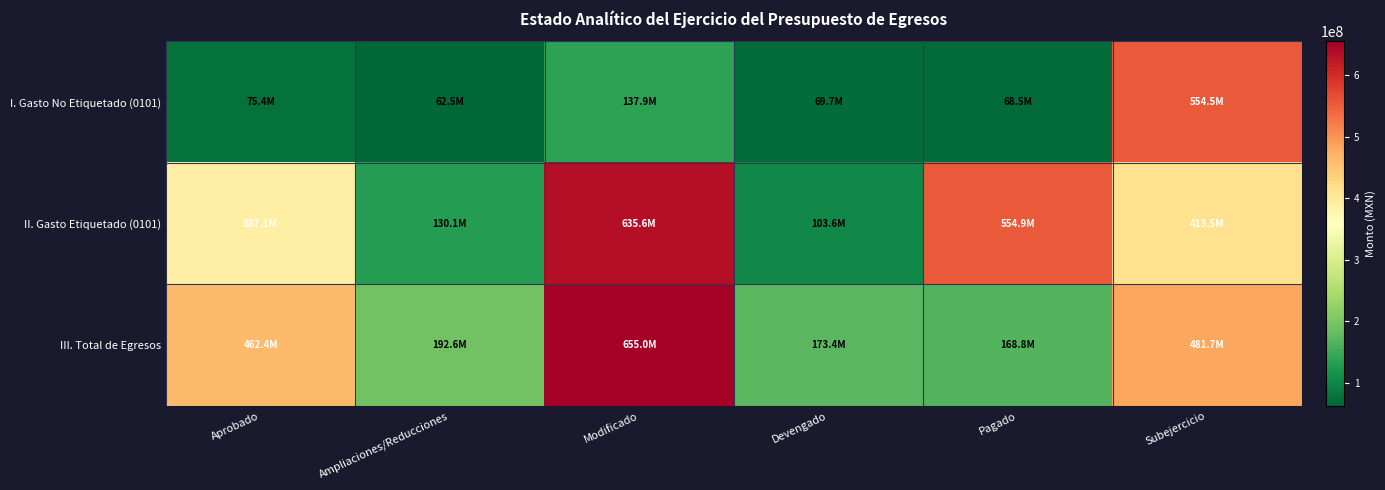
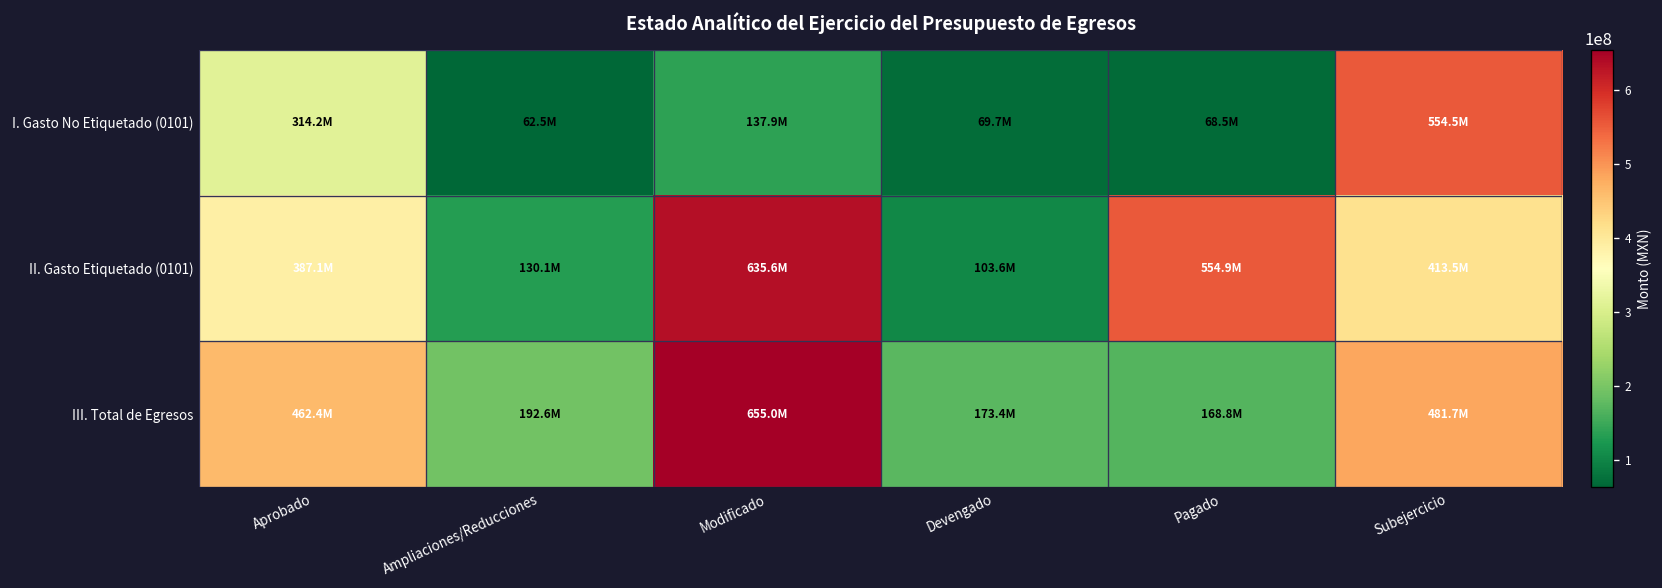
  {
    "I. Gasto No Etiquetado (0101)": {
-     "Aprobado": "75.4M",
+     "Aprobado": "314.2M",
      "Ampliaciones/Reducciones": "62.5M",
      "Modificado": "137.9M",
      "Devengado": "69.7M",
      "Pagado": "68.5M",
      "Subejercicio": "554.5M"
    },
    "II. Gasto Etiquetado (0101)": {
      "Aprobado": "387.1M",
      "Ampliaciones/Reducciones": "130.1M",
      "Modificado": "635.6M",
      "Devengado": "103.6M",
      "Pagado": "554.9M",
      "Subejercicio": "413.5M"
    },
    "III. Total de Egresos": {
      "Aprobado": "462.4M",
      "Ampliaciones/Reducciones": "192.6M",
      "Modificado": "655.0M",
      "Devengado": "173.4M",
      "Pagado": "168.8M",
      "Subejercicio": "481.7M"
    }
  }
